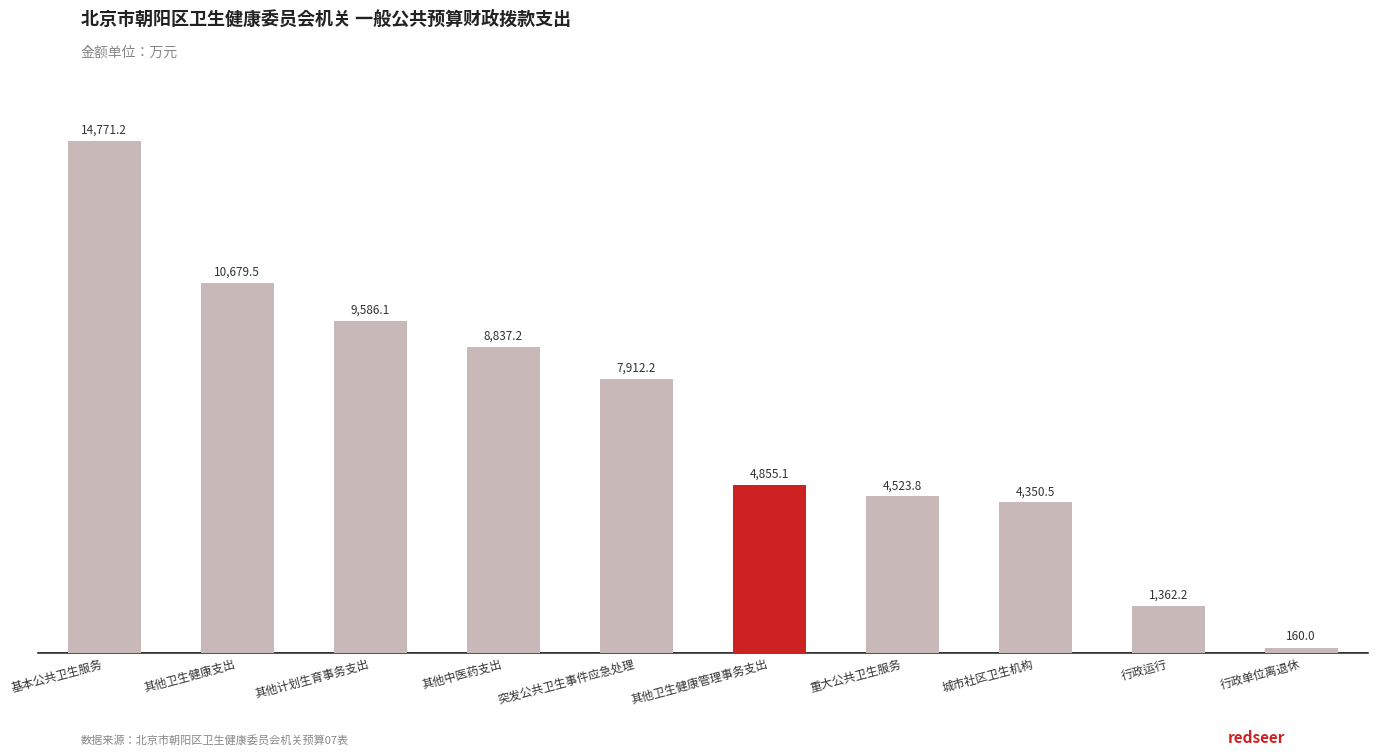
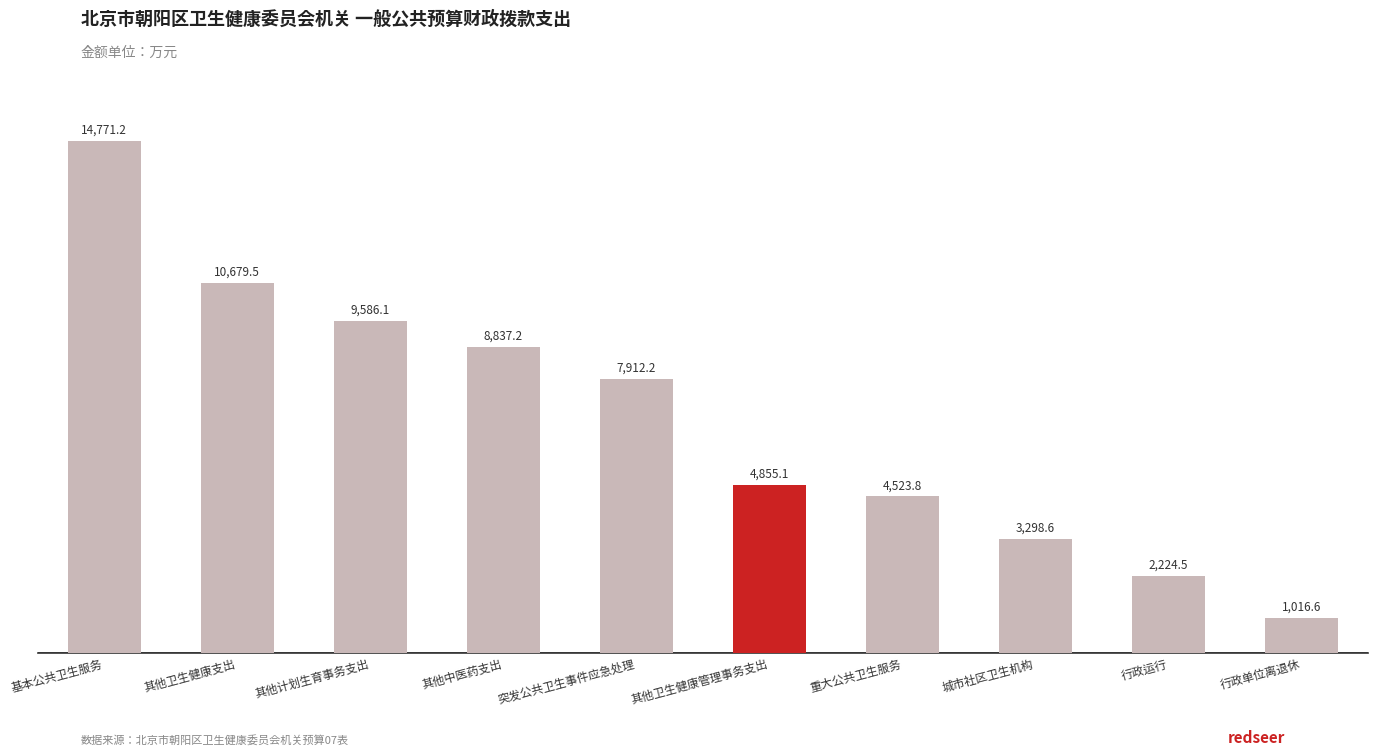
  {
    "基本公共卫生服务": "14,771.2",
    "其他卫生健康支出": "10,679.5",
    "其他计划生育事务支出": "9,586.1",
    "其他中医药支出": "8,837.2",
    "突发公共卫生事件应急处理": "7,912.2",
    "其他卫生健康管理事务支出": "4,855.1",
    "重大公共卫生服务": "4,523.8",
-   "城市社区卫生机构": "4,350.5",
-   "行政运行": "1,362.2",
-   "行政单位离退休": "160.0"
+   "城市社区卫生机构": "3,298.6",
+   "行政运行": "2,224.5",
+   "行政单位离退休": "1,016.6"
  }
